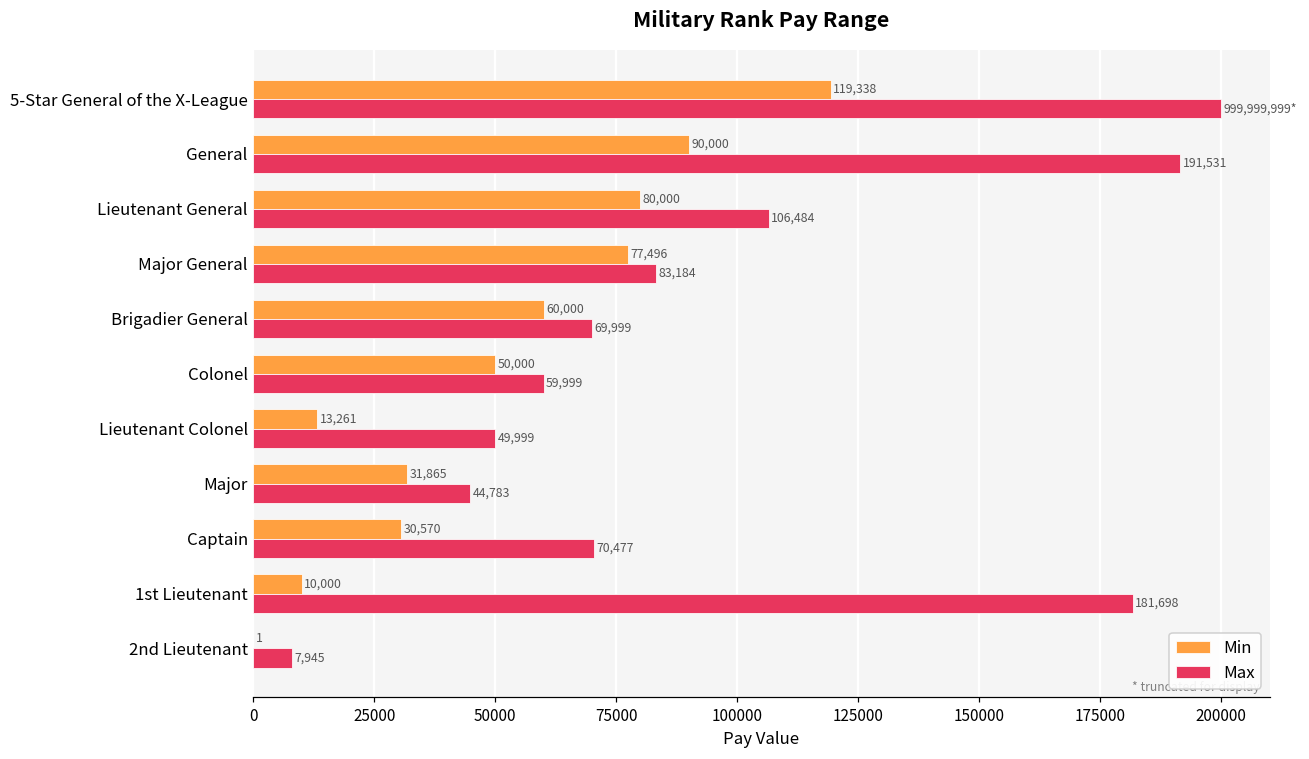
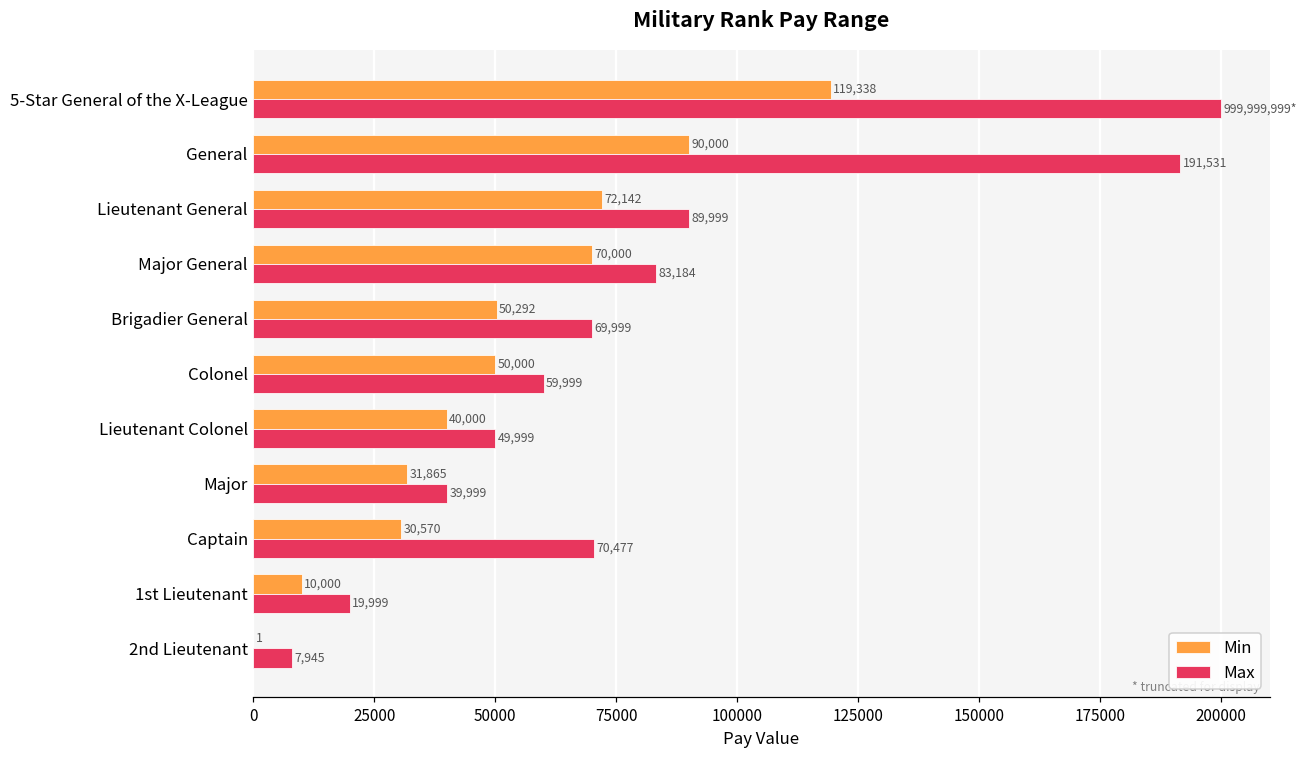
  {
    "Min": {
      "5-Star General of the X-League": "119,338",
      "General": "90,000",
-     "Lieutenant General": "80,000",
-     "Major General": "77,496",
-     "Brigadier General": "60,000",
+     "Lieutenant General": "72,142",
+     "Major General": "70,000",
+     "Brigadier General": "50,292",
      "Colonel": "50,000",
-     "Lieutenant Colonel": "13,261",
+     "Lieutenant Colonel": "40,000",
      "Major": "31,865",
      "Captain": "30,570",
      "1st Lieutenant": "10,000",
      "2nd Lieutenant": "1"
    },
    "Max": {
      "General": "191,531",
-     "Lieutenant General": "106,484",
+     "Lieutenant General": "89,999",
      "Major General": "83,184",
      "Brigadier General": "69,999",
      "Colonel": "59,999",
      "Lieutenant Colonel": "49,999",
-     "Major": "44,783",
+     "Major": "39,999",
      "Captain": "70,477",
-     "1st Lieutenant": "181,698",
+     "1st Lieutenant": "19,999",
      "2nd Lieutenant": "7,945"
    }
  }
